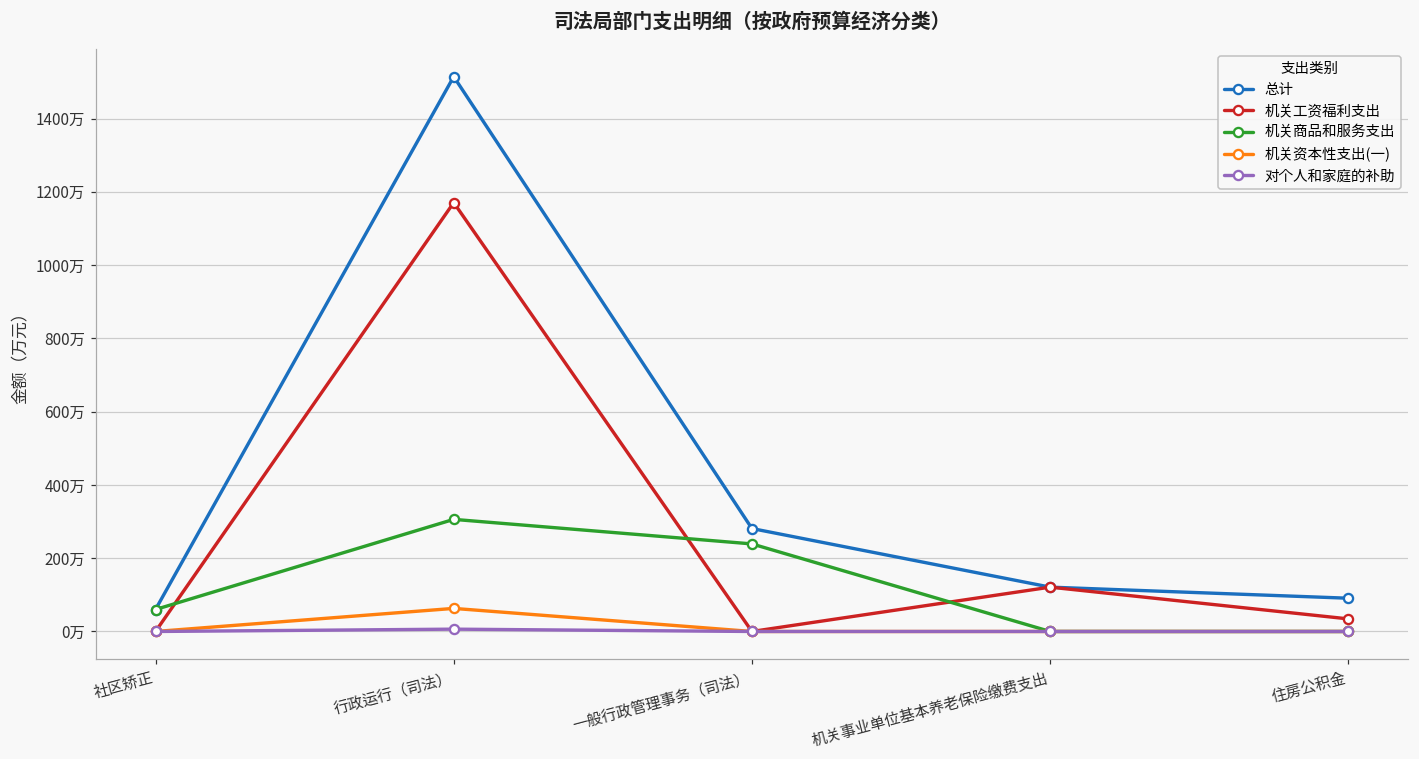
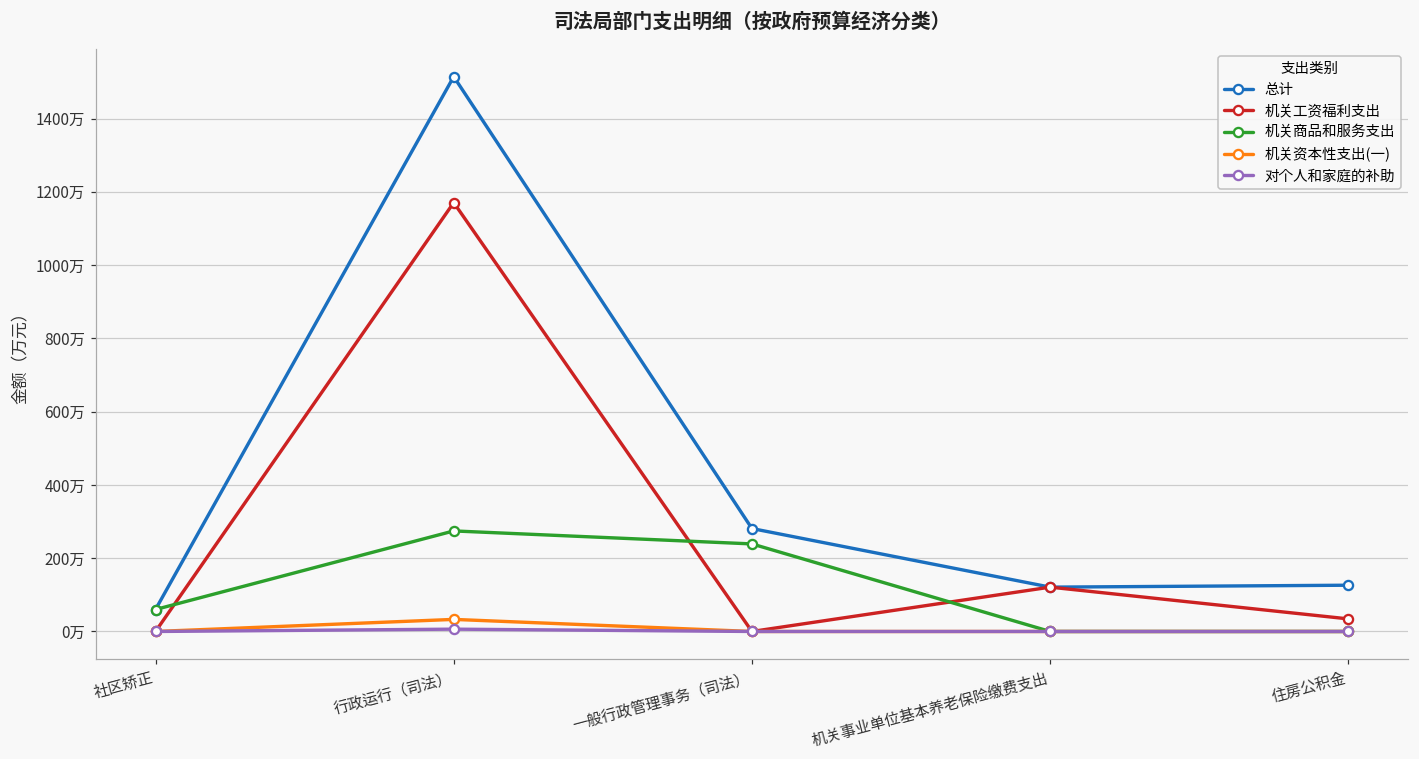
  {
    "总计": {
      "行政运行（司法）": "1510万",
      "一般行政管理事务（司法）": "280万",
-     "住房公积金": "90万"
+     "住房公积金": "130万"
    },
    "机关工资福利支出": {
      "行政运行（司法）": "1170万",
      "住房公积金": "30万"
    },
    "机关商品和服务支出": {
-     "行政运行（司法）": "310万",
+     "行政运行（司法）": "270万",
      "一般行政管理事务（司法）": "240万"
    },
    "机关资本性支出(一)": {
-     "行政运行（司法）": "60万"
+     "行政运行（司法）": "30万"
    },
    "对个人和家庭的补助": {
      "行政运行（司法）": "10万"
    }
  }
